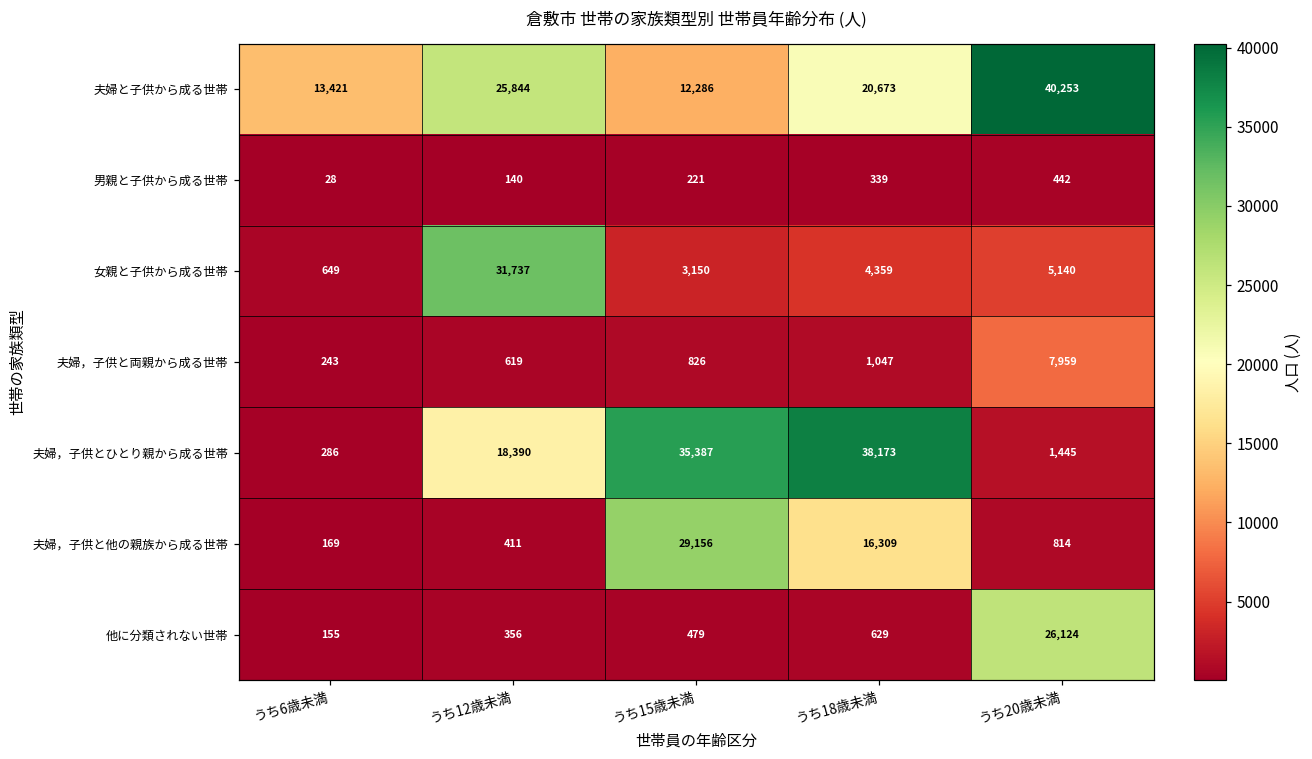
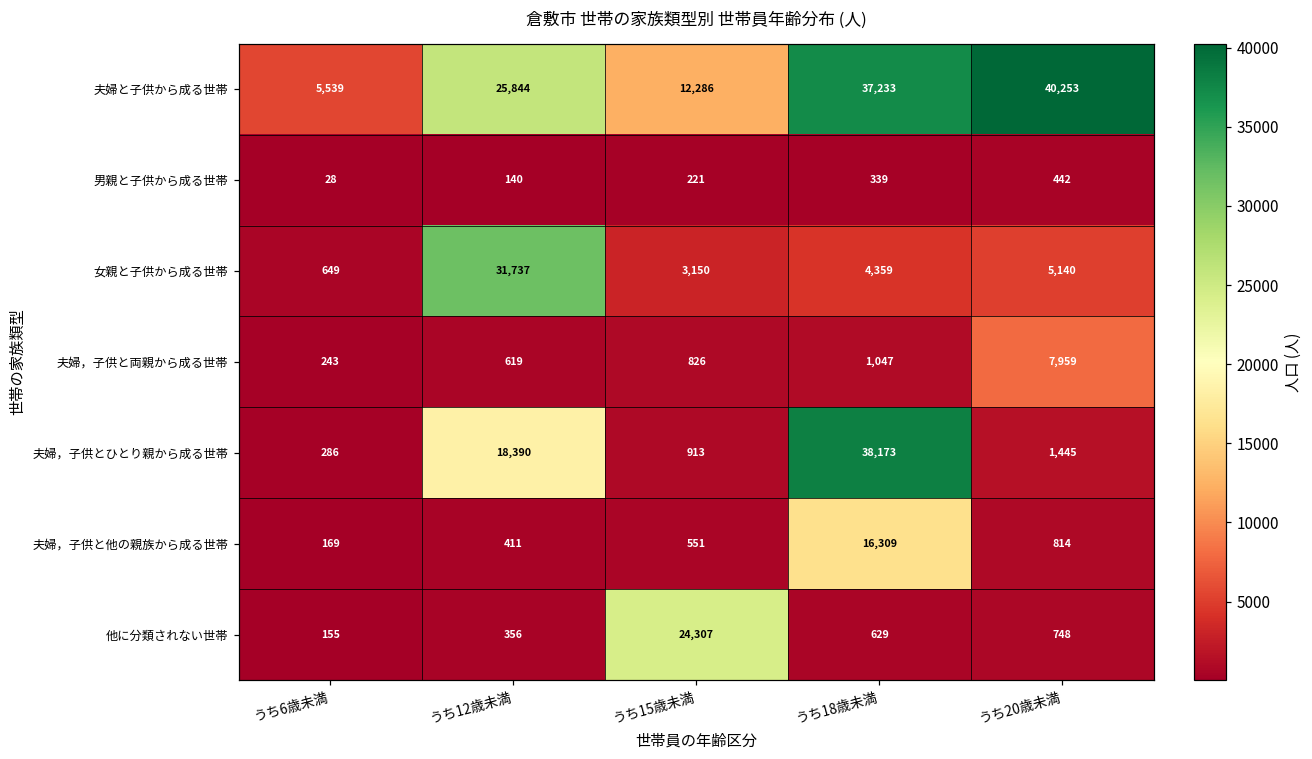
  {
    "夫婦と子供から成る世帯": {
-     "うち6歳未満": "13,421",
+     "うち6歳未満": "5,539",
      "うち12歳未満": "25,844",
      "うち15歳未満": "12,286",
-     "うち18歳未満": "20,673",
+     "うち18歳未満": "37,233",
      "うち20歳未満": "40,253"
    },
    "男親と子供から成る世帯": {
      "うち6歳未満": "28",
      "うち12歳未満": "140",
      "うち15歳未満": "221",
      "うち18歳未満": "339",
      "うち20歳未満": "442"
    },
    "女親と子供から成る世帯": {
      "うち6歳未満": "649",
      "うち12歳未満": "31,737",
      "うち15歳未満": "3,150",
      "うち18歳未満": "4,359",
      "うち20歳未満": "5,140"
    },
    "夫婦，子供と両親から成る世帯": {
      "うち6歳未満": "243",
      "うち12歳未満": "619",
      "うち15歳未満": "826",
      "うち18歳未満": "1,047",
      "うち20歳未満": "7,959"
    },
    "夫婦，子供とひとり親から成る世帯": {
      "うち6歳未満": "286",
      "うち12歳未満": "18,390",
-     "うち15歳未満": "35,387",
+     "うち15歳未満": "913",
      "うち18歳未満": "38,173",
      "うち20歳未満": "1,445"
    },
    "夫婦，子供と他の親族から成る世帯": {
      "うち6歳未満": "169",
      "うち12歳未満": "411",
-     "うち15歳未満": "29,156",
+     "うち15歳未満": "551",
      "うち18歳未満": "16,309",
      "うち20歳未満": "814"
    },
    "他に分類されない世帯": {
      "うち6歳未満": "155",
      "うち12歳未満": "356",
-     "うち15歳未満": "479",
+     "うち15歳未満": "24,307",
      "うち18歳未満": "629",
-     "うち20歳未満": "26,124"
+     "うち20歳未満": "748"
    }
  }
